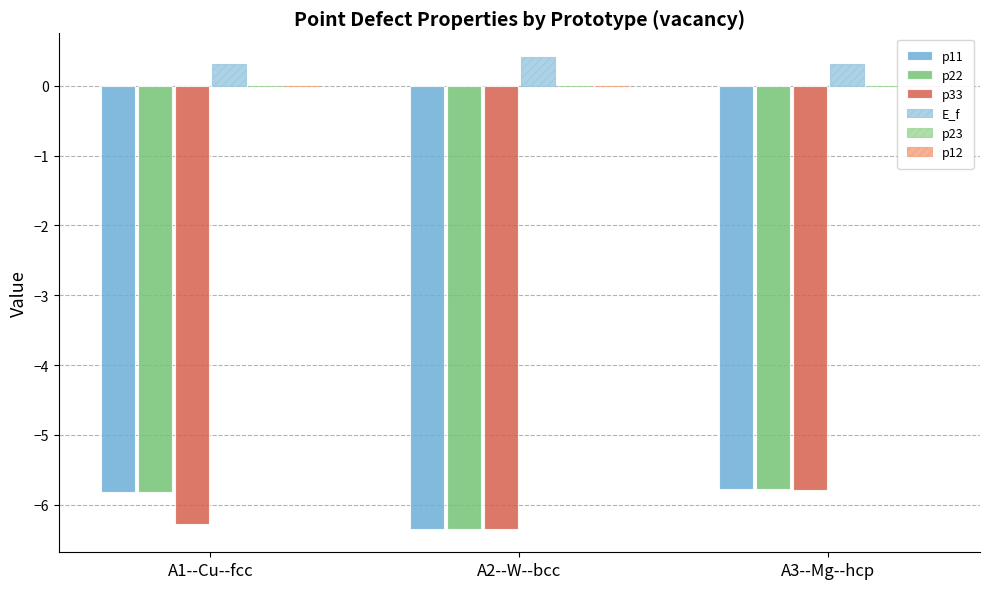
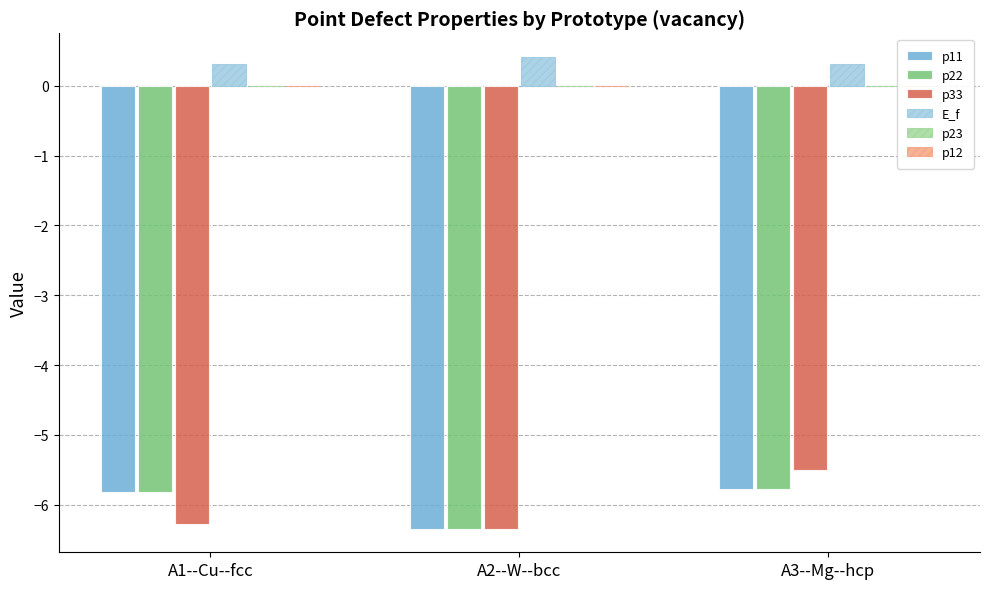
  {
    "p22": {
      "A1--Cu--fcc": -5.8,
      "A2--W--bcc": -6.3,
      "A3--Mg--hcp": -5.8
    },
    "p33": {
      "A1--Cu--fcc": -6.3,
      "A2--W--bcc": -6.3,
-     "A3--Mg--hcp": -5.8
+     "A3--Mg--hcp": -5.5
    },
    "p23": {
      "A1--Cu--fcc": 0.0,
      "A2--W--bcc": 0.0,
      "A3--Mg--hcp": 0.0
    },
    "p12": {
      "A1--Cu--fcc": 0.0,
      "A2--W--bcc": 0.0
    }
  }
